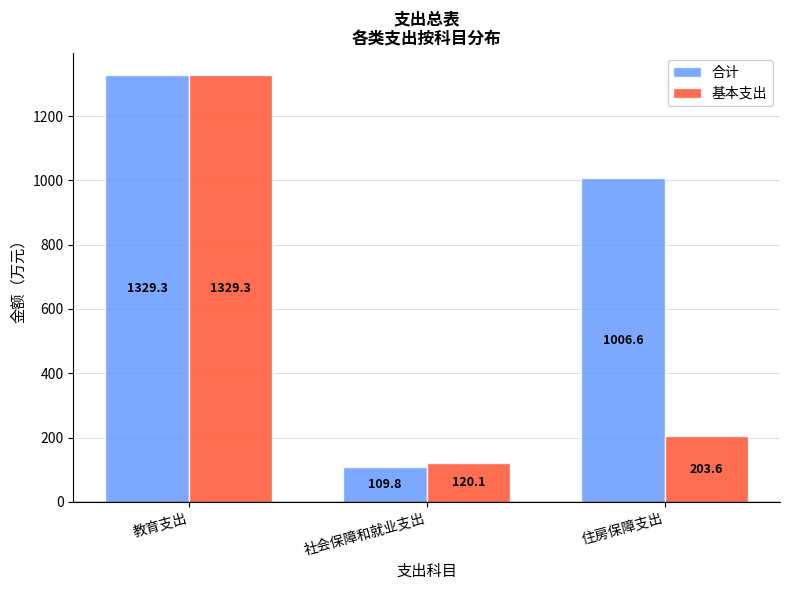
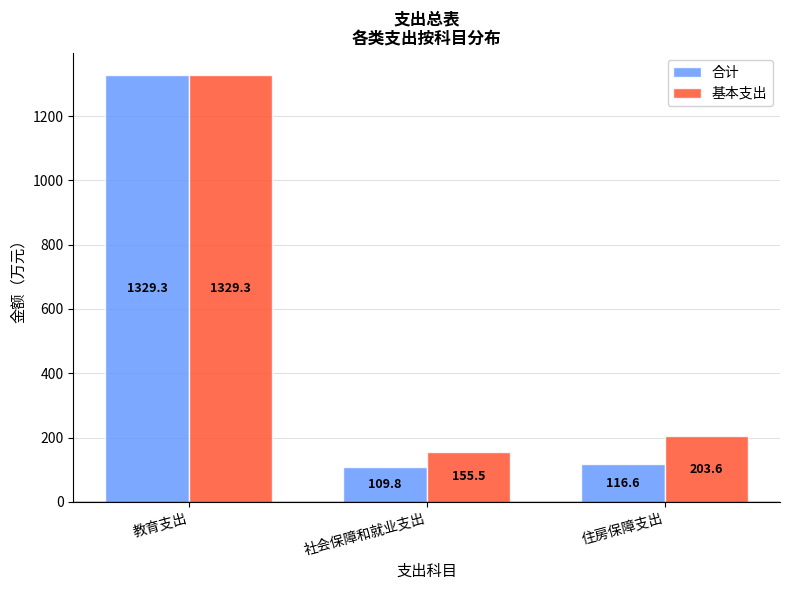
  {
    "合计": {
      "教育支出": 1329.3,
      "社会保障和就业支出": 109.8,
-     "住房保障支出": 1006.6
+     "住房保障支出": 116.6
    },
    "基本支出": {
      "教育支出": 1329.3,
-     "社会保障和就业支出": 120.1,
+     "社会保障和就业支出": 155.5,
      "住房保障支出": 203.6
    }
  }
